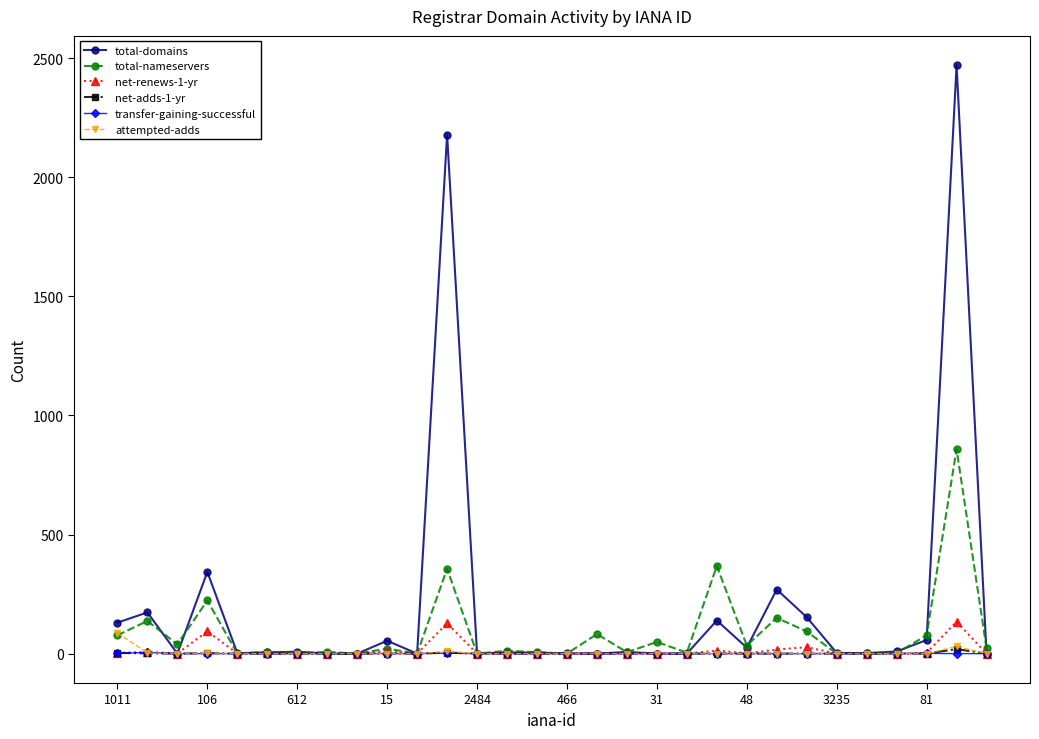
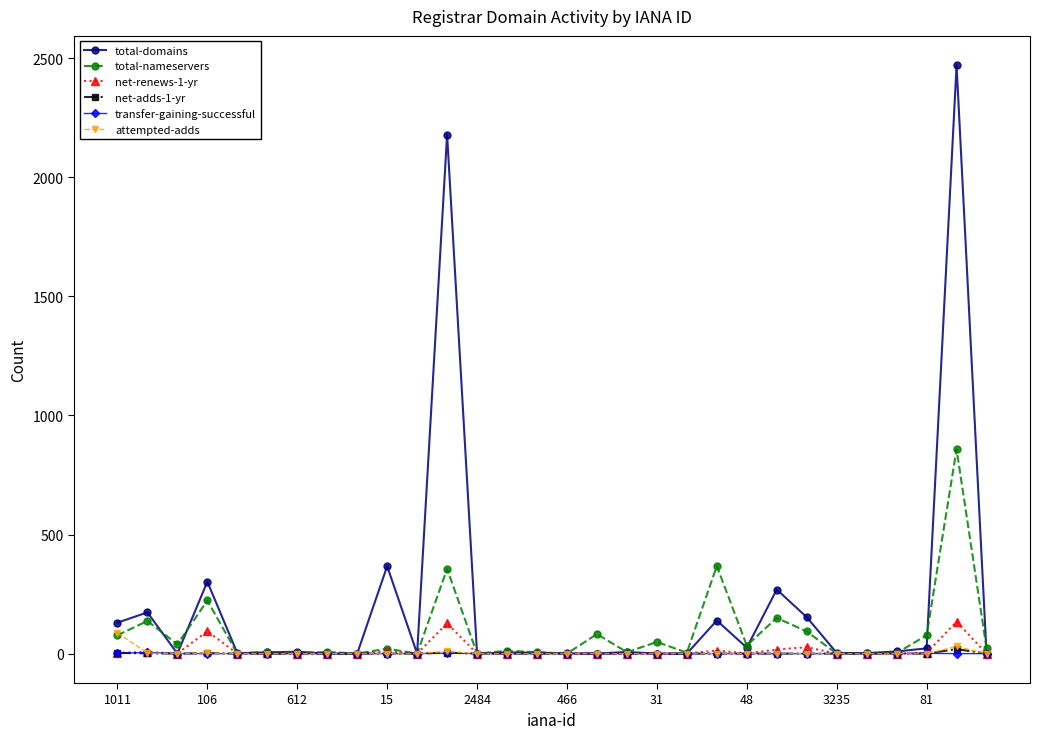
  {
    "total-domains": {
      "1011": 130,
-     "106": 340,
-     "15": 50,
-     "81": 60
+     "106": 300,
+     "15": 370,
+     "81": 20
    },
    "total-nameservers": {
      "106": 220,
      "15": 20,
      "31": 50,
      "81": 80
    },
    "net-renews-1-yr": {
      "106": 90
    }
  }
